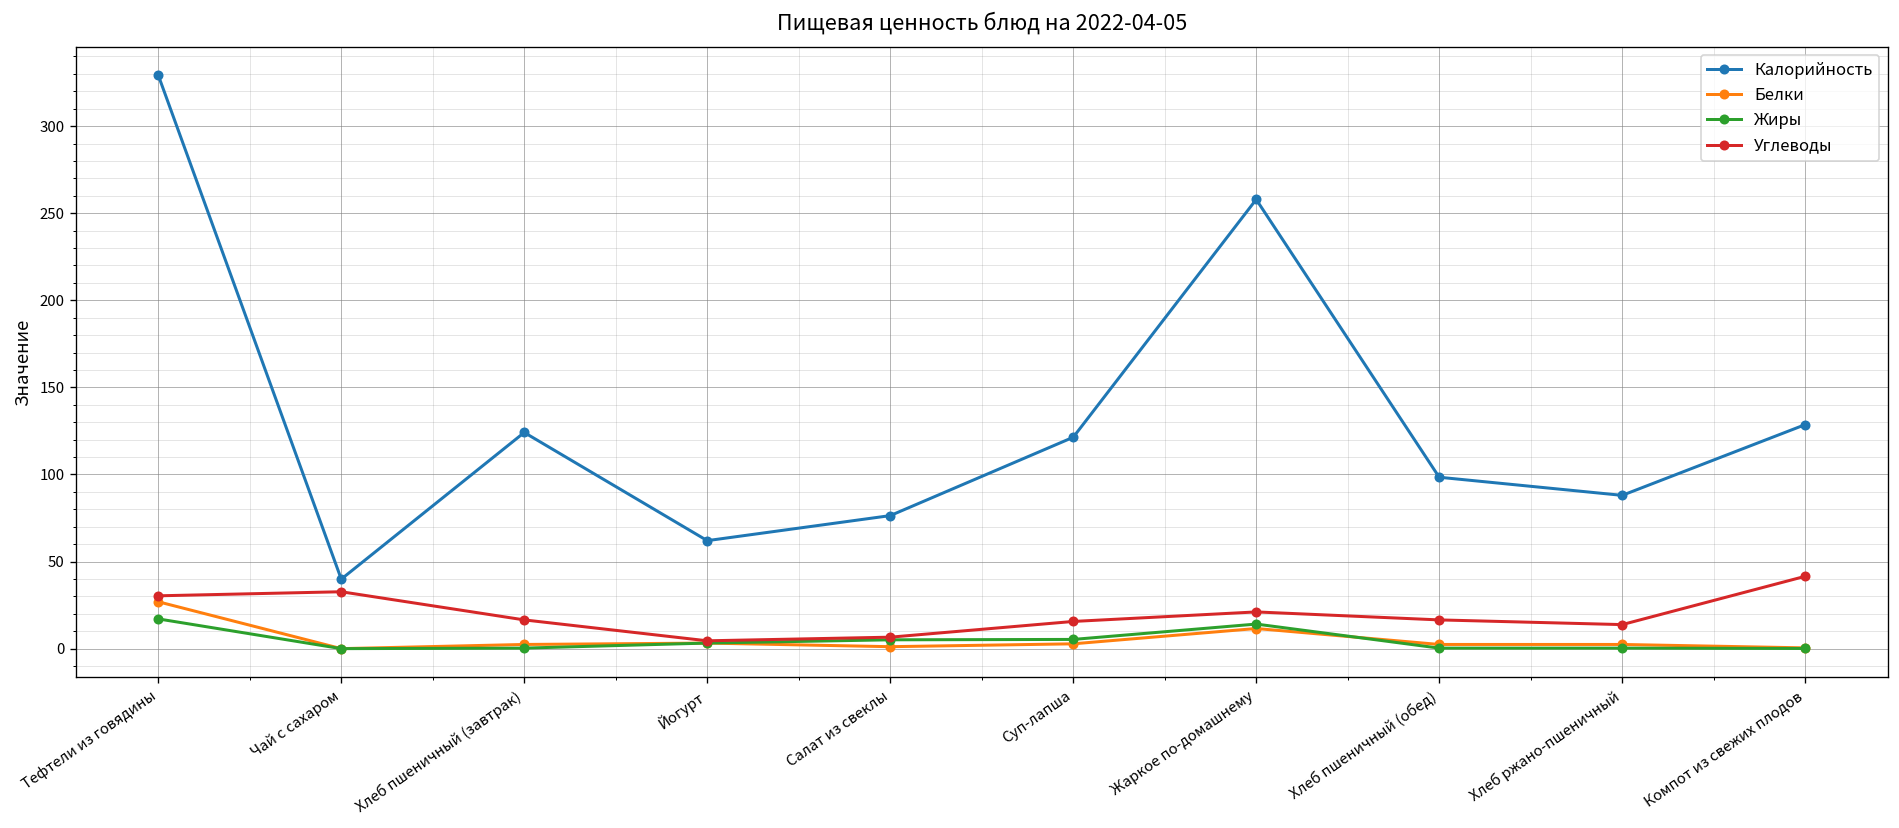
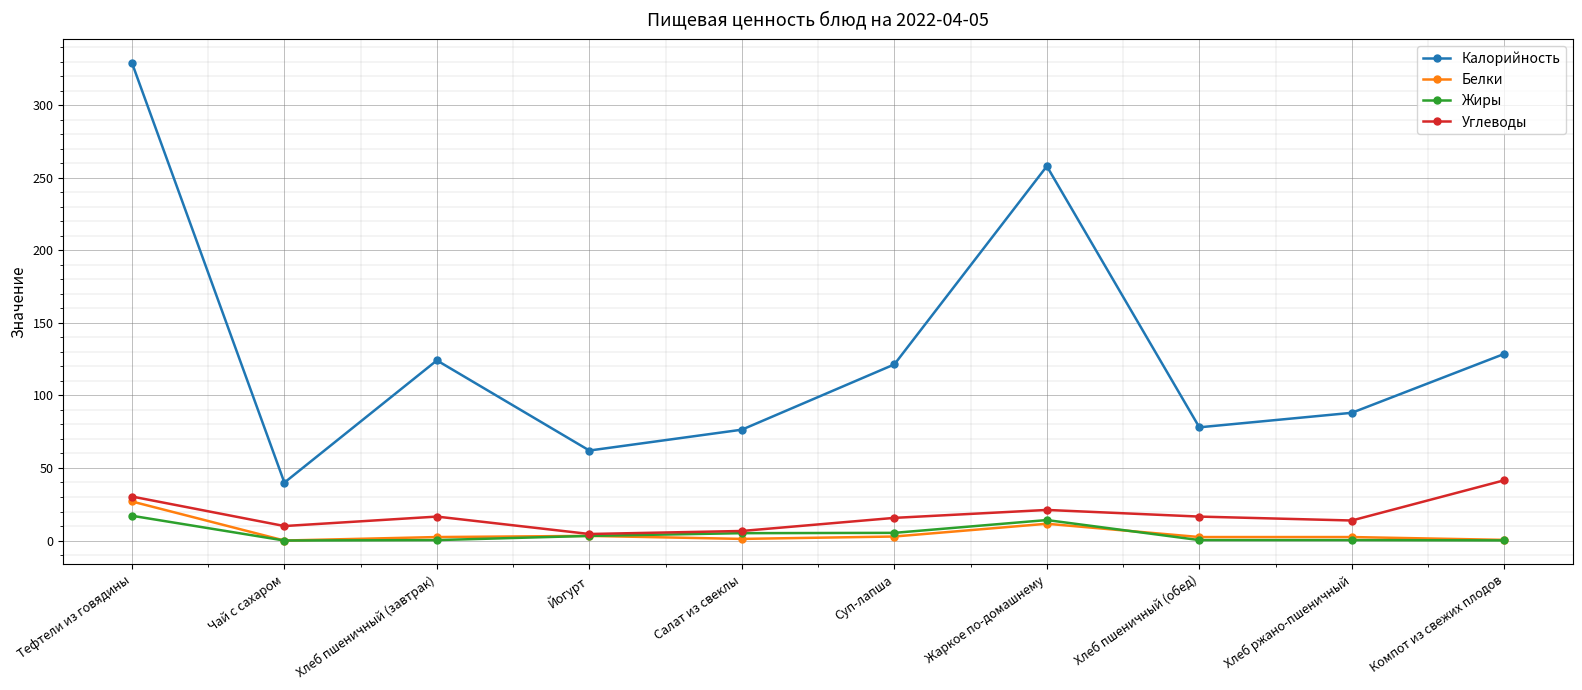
  {
    "Калорийность": {
      "Тефтели из говядины": 329,
      "Чай с сахаром": 40,
      "Хлеб пшеничный (завтрак)": 124,
      "Йогурт": 62,
      "Салат из свеклы": 76,
      "Суп-лапша": 121,
      "Жаркое по-домашнему": 258,
-     "Хлеб пшеничный (обед)": 98,
+     "Хлеб пшеничный (обед)": 78,
      "Хлеб ржано-пшеничный": 88,
      "Компот из свежих плодов": 129
    },
    "Белки": {
      "Тефтели из говядины": 27,
      "Хлеб пшеничный (завтрак)": 2,
      "Салат из свеклы": 1,
      "Суп-лапша": 3,
      "Жаркое по-домашнему": 12,
      "Хлеб пшеничный (обед)": 2,
      "Хлеб ржано-пшеничный": 2
    },
    "Жиры": {
      "Тефтели из говядины": 17,
      "Хлеб пшеничный (завтрак)": 0,
      "Суп-лапша": 5,
      "Жаркое по-домашнему": 14,
      "Хлеб пшеничный (обед)": 0,
      "Хлеб ржано-пшеничный": 0
    },
    "Углеводы": {
      "Тефтели из говядины": 30,
-     "Чай с сахаром": 33,
+     "Чай с сахаром": 10,
      "Хлеб пшеничный (завтрак)": 17,
      "Суп-лапша": 16,
      "Жаркое по-домашнему": 21,
      "Хлеб пшеничный (обед)": 17,
      "Хлеб ржано-пшеничный": 14,
      "Компот из свежих плодов": 42
    }
  }
